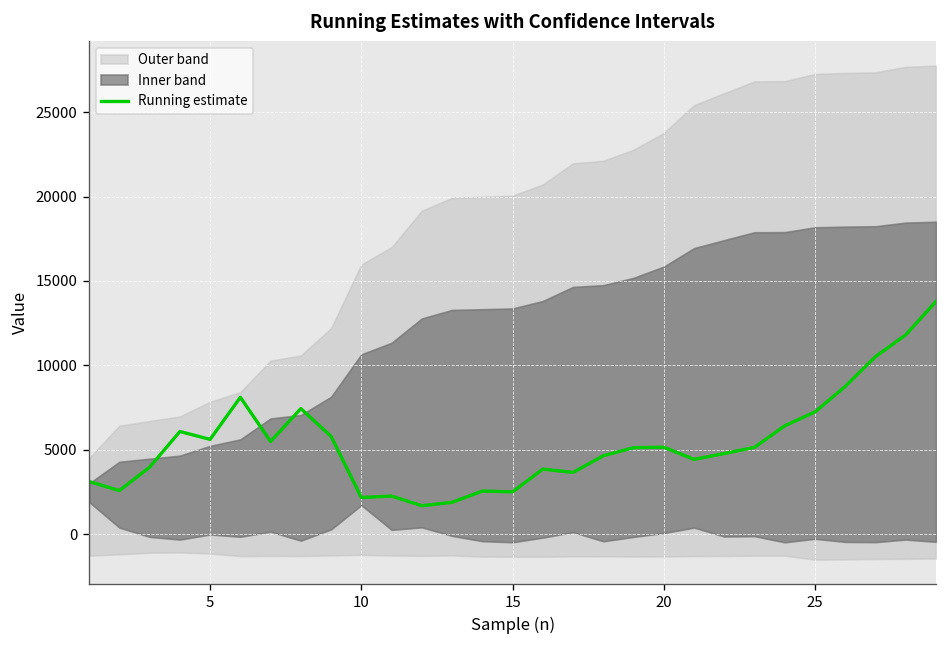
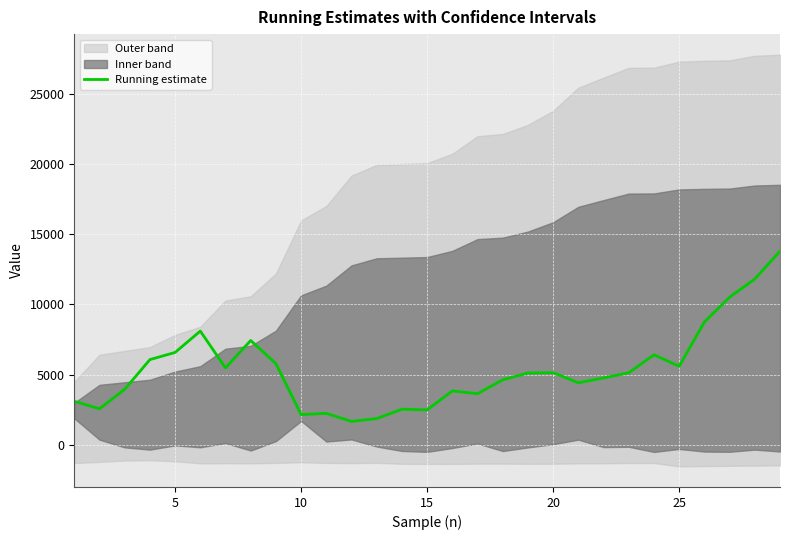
  {
    "Running estimate": {
-     "5": 5600,
+     "5": 6600,
      "10": 2200,
      "15": 2500,
      "20": 5100,
-     "25": 7200
+     "25": 5600
    }
  }
